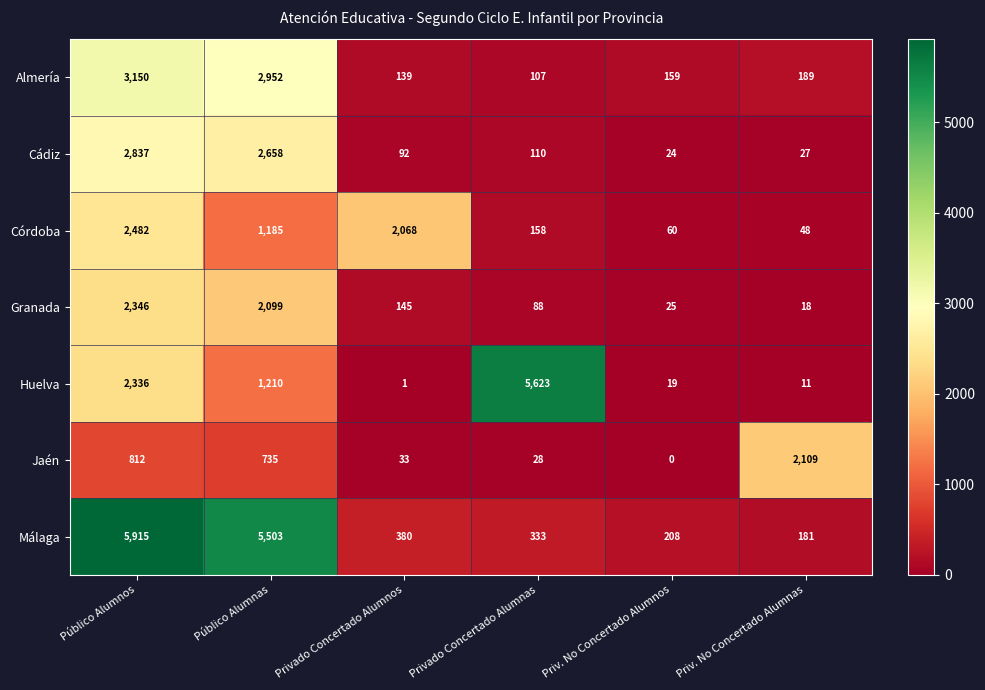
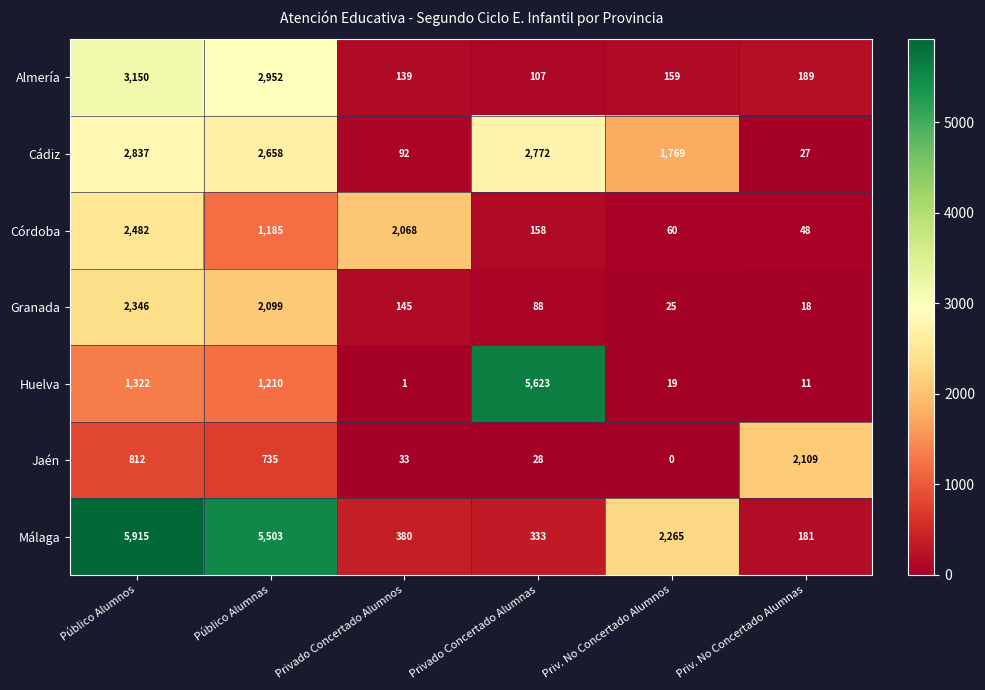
  {
    "Almería": {
      "Público Alumnos": "3,150",
      "Público Alumnas": "2,952",
      "Privado Concertado Alumnos": "139",
      "Privado Concertado Alumnas": "107",
      "Priv. No Concertado Alumnos": "159",
      "Priv. No Concertado Alumnas": "189"
    },
    "Cádiz": {
      "Público Alumnos": "2,837",
      "Público Alumnas": "2,658",
      "Privado Concertado Alumnos": "92",
-     "Privado Concertado Alumnas": "110",
-     "Priv. No Concertado Alumnos": "24",
+     "Privado Concertado Alumnas": "2,772",
+     "Priv. No Concertado Alumnos": "1,769",
      "Priv. No Concertado Alumnas": "27"
    },
    "Córdoba": {
      "Público Alumnos": "2,482",
      "Público Alumnas": "1,185",
      "Privado Concertado Alumnos": "2,068",
      "Privado Concertado Alumnas": "158",
      "Priv. No Concertado Alumnos": "60",
      "Priv. No Concertado Alumnas": "48"
    },
    "Granada": {
      "Público Alumnos": "2,346",
      "Público Alumnas": "2,099",
      "Privado Concertado Alumnos": "145",
      "Privado Concertado Alumnas": "88",
      "Priv. No Concertado Alumnos": "25",
      "Priv. No Concertado Alumnas": "18"
    },
    "Huelva": {
-     "Público Alumnos": "2,336",
+     "Público Alumnos": "1,322",
      "Público Alumnas": "1,210",
      "Privado Concertado Alumnos": "1",
      "Privado Concertado Alumnas": "5,623",
      "Priv. No Concertado Alumnos": "19",
      "Priv. No Concertado Alumnas": "11"
    },
    "Jaén": {
      "Público Alumnos": "812",
      "Público Alumnas": "735",
      "Privado Concertado Alumnos": "33",
      "Privado Concertado Alumnas": "28",
      "Priv. No Concertado Alumnos": "0",
      "Priv. No Concertado Alumnas": "2,109"
    },
    "Málaga": {
      "Público Alumnos": "5,915",
      "Público Alumnas": "5,503",
      "Privado Concertado Alumnos": "380",
      "Privado Concertado Alumnas": "333",
-     "Priv. No Concertado Alumnos": "208",
+     "Priv. No Concertado Alumnos": "2,265",
      "Priv. No Concertado Alumnas": "181"
    }
  }
